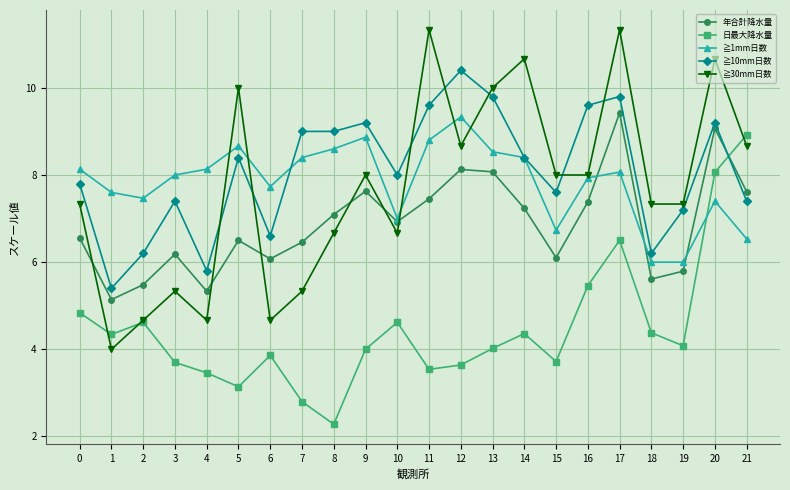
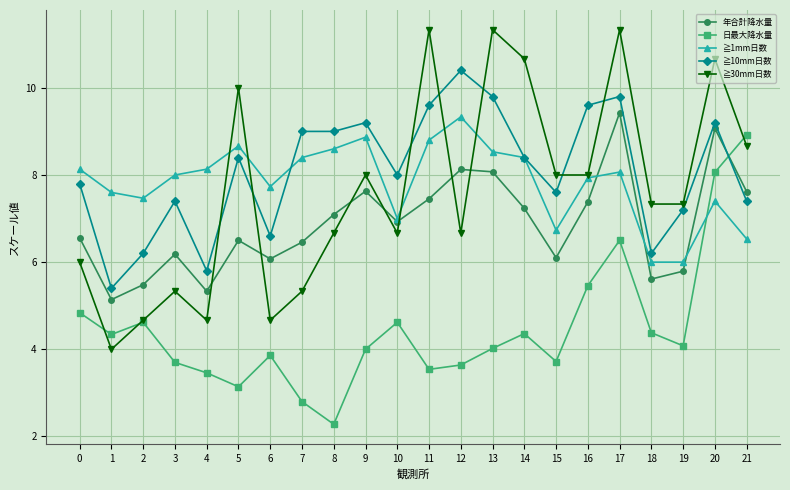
  {
    "≧30mm日数": {
-     "0": 7.3,
+     "0": 6.0,
      "1": 4.0,
      "3": 5.3,
      "4": 4.7,
      "5": 10.0,
      "6": 4.7,
      "7": 5.3,
      "8": 6.7,
      "9": 8.0,
      "10": 6.7,
      "11": 11.3,
-     "12": 8.7,
-     "13": 10.0,
+     "12": 6.7,
+     "13": 11.3,
      "14": 10.7,
      "15": 8.0,
      "16": 8.0,
      "17": 11.3,
      "18": 7.3,
      "19": 7.3,
      "21": 8.7
    }
  }
